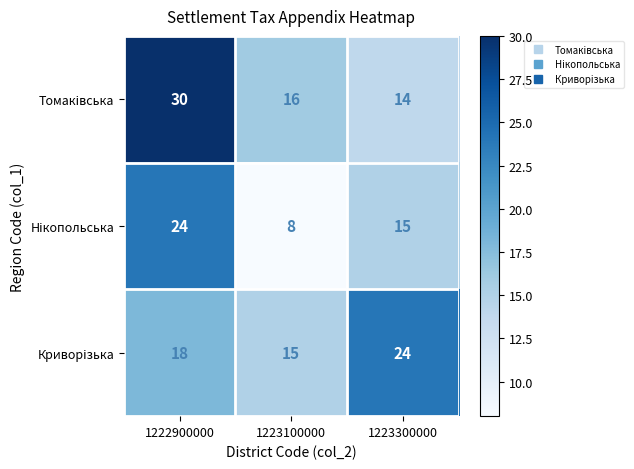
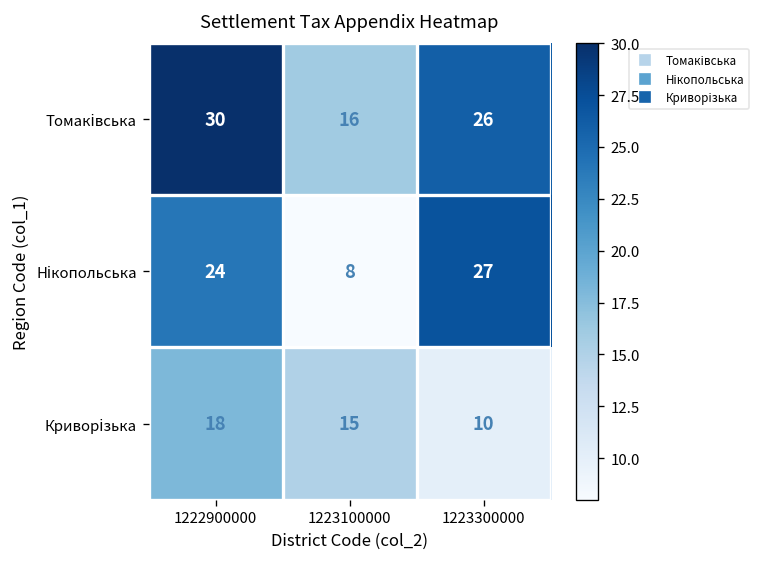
  {
    "Томаківська": {
      "1222900000": 30,
      "1223100000": 16,
-     "1223300000": 14
+     "1223300000": 26
    },
    "Нікопольська": {
      "1222900000": 24,
      "1223100000": 8,
-     "1223300000": 15
+     "1223300000": 27
    },
    "Криворізька": {
      "1222900000": 18,
      "1223100000": 15,
-     "1223300000": 24
+     "1223300000": 10
    }
  }
